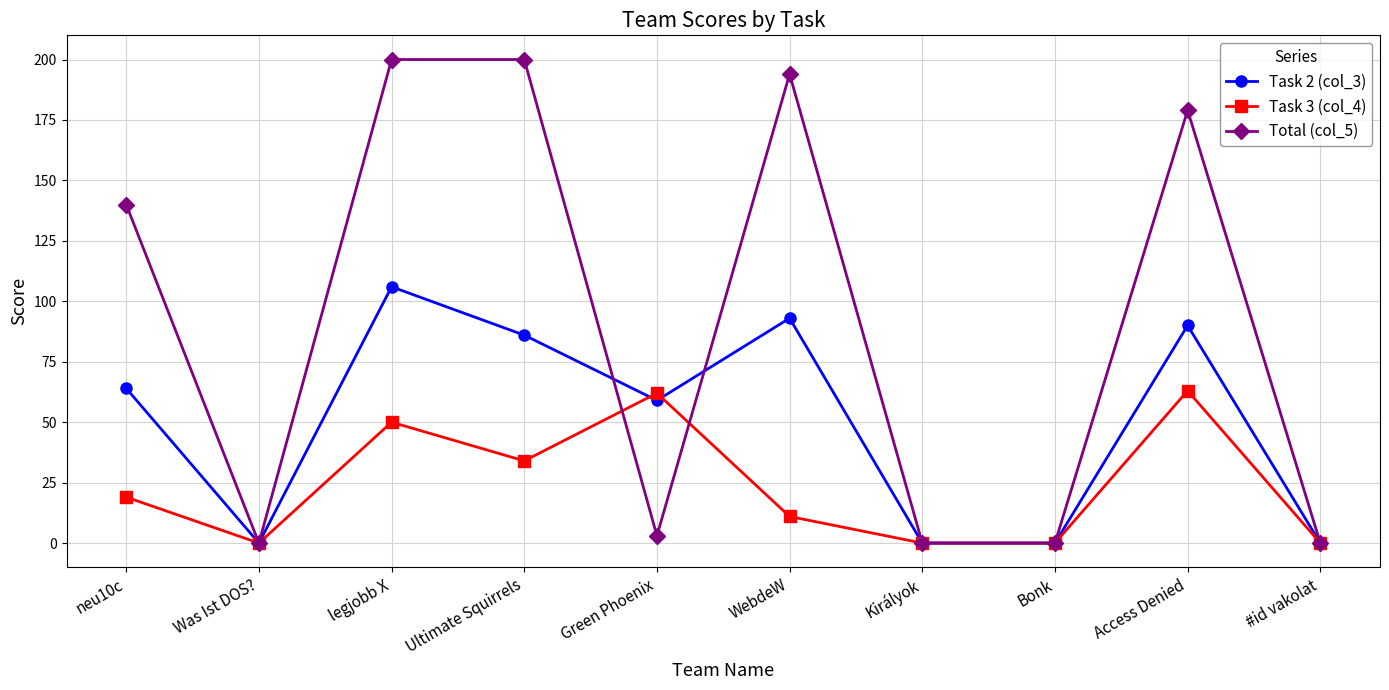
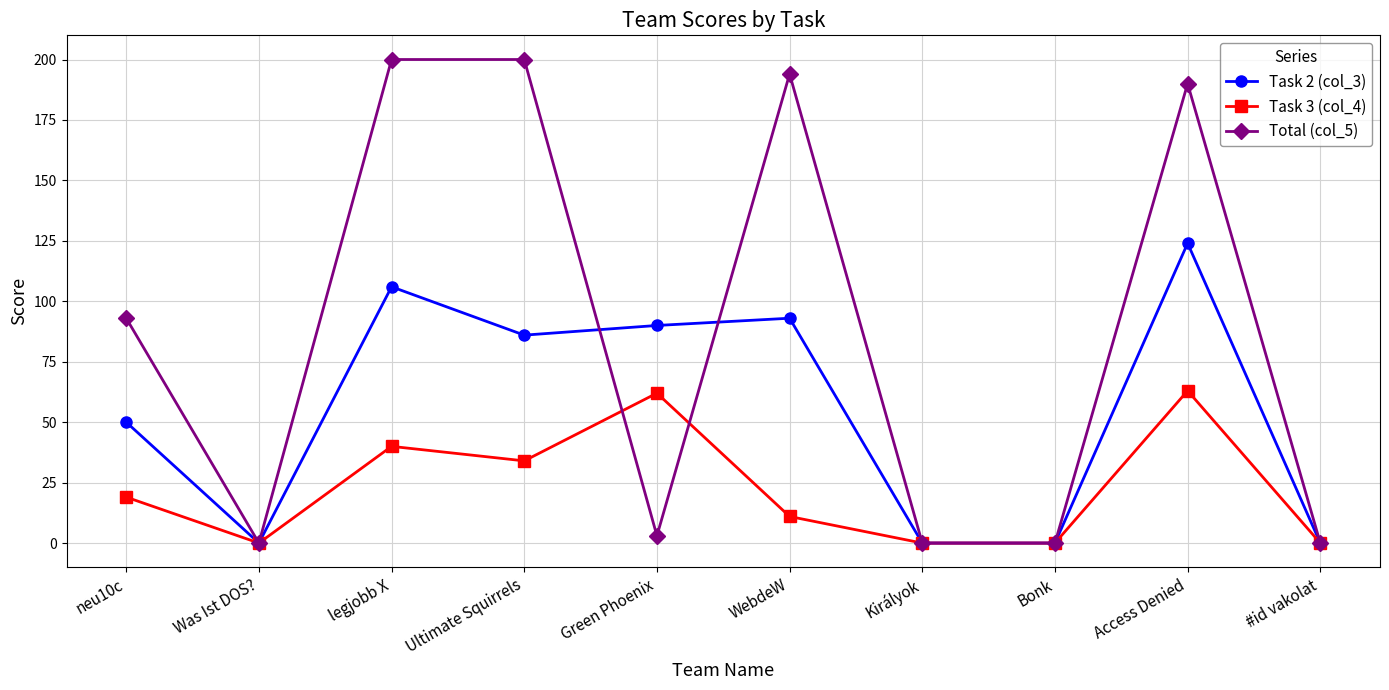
  {
    "Task 2 (col_3)": {
-     "neu10c": 64,
+     "neu10c": 50,
      "legjobb X": 106,
      "Ultimate Squirrels": 86,
-     "Green Phoenix": 59,
+     "Green Phoenix": 90,
      "WebdeW": 93,
-     "Access Denied": 90
+     "Access Denied": 124
    },
    "Task 3 (col_4)": {
      "neu10c": 19,
-     "legjobb X": 50,
+     "legjobb X": 40,
      "Ultimate Squirrels": 34,
      "Green Phoenix": 62,
      "WebdeW": 11,
      "Access Denied": 63
    },
    "Total (col_5)": {
-     "neu10c": 140,
+     "neu10c": 93,
      "legjobb X": 200,
      "Ultimate Squirrels": 200,
      "Green Phoenix": 3,
      "WebdeW": 194,
-     "Access Denied": 179
+     "Access Denied": 190
    }
  }
